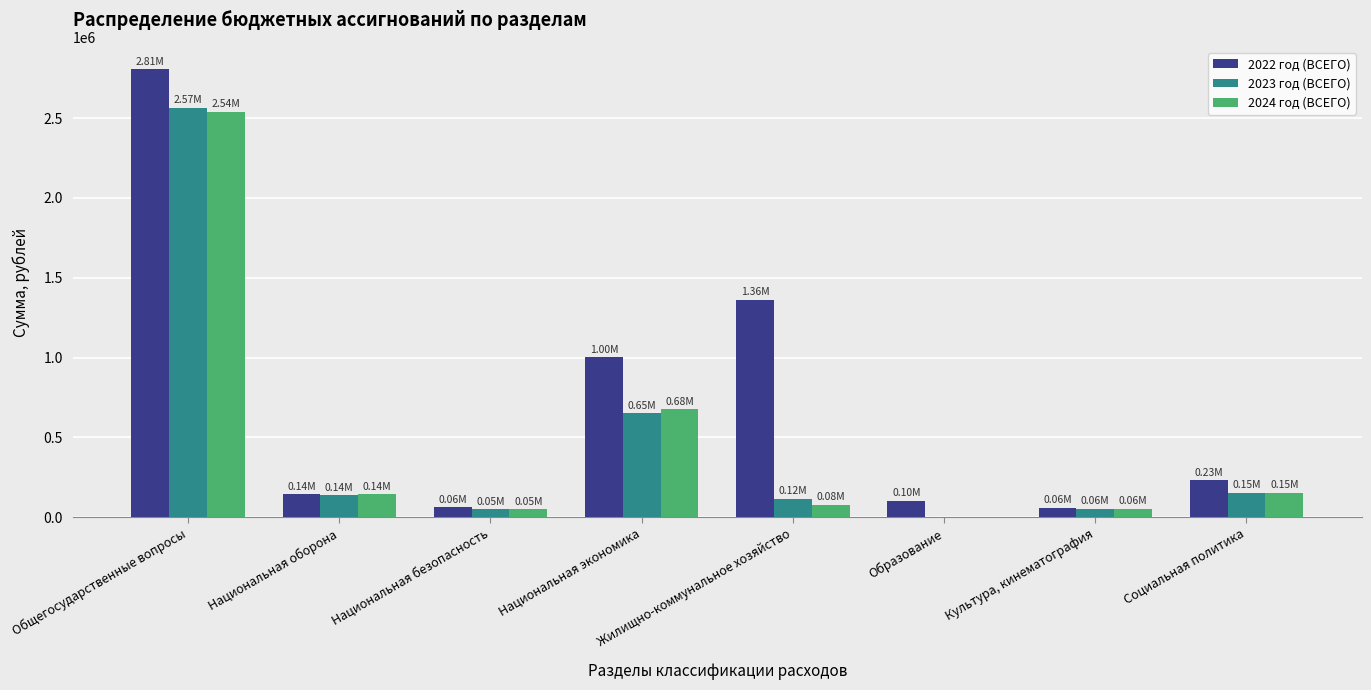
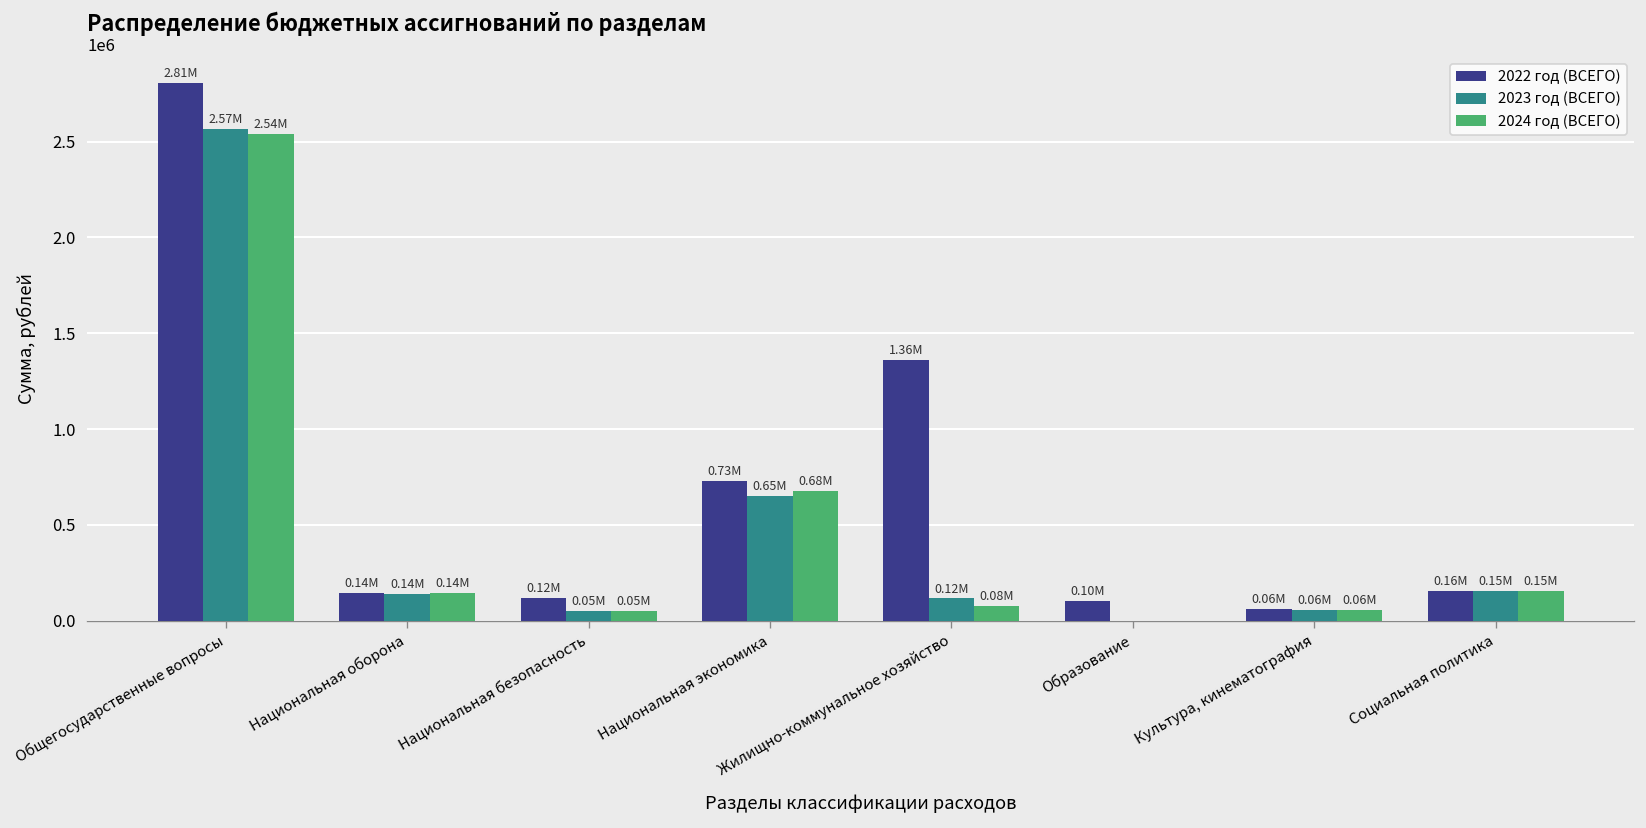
  {
    "2022 год (ВСЕГО)": {
      "Общегосударственные вопросы": "2.81M",
      "Национальная оборона": "0.14M",
-     "Национальная безопасность": "0.06M",
-     "Национальная экономика": "1.00M",
+     "Национальная безопасность": "0.12M",
+     "Национальная экономика": "0.73M",
      "Жилищно-коммунальное хозяйство": "1.36M",
      "Образование": "0.10M",
      "Культура, кинематография": "0.06M",
-     "Социальная политика": "0.23M"
+     "Социальная политика": "0.16M"
    }
  }
